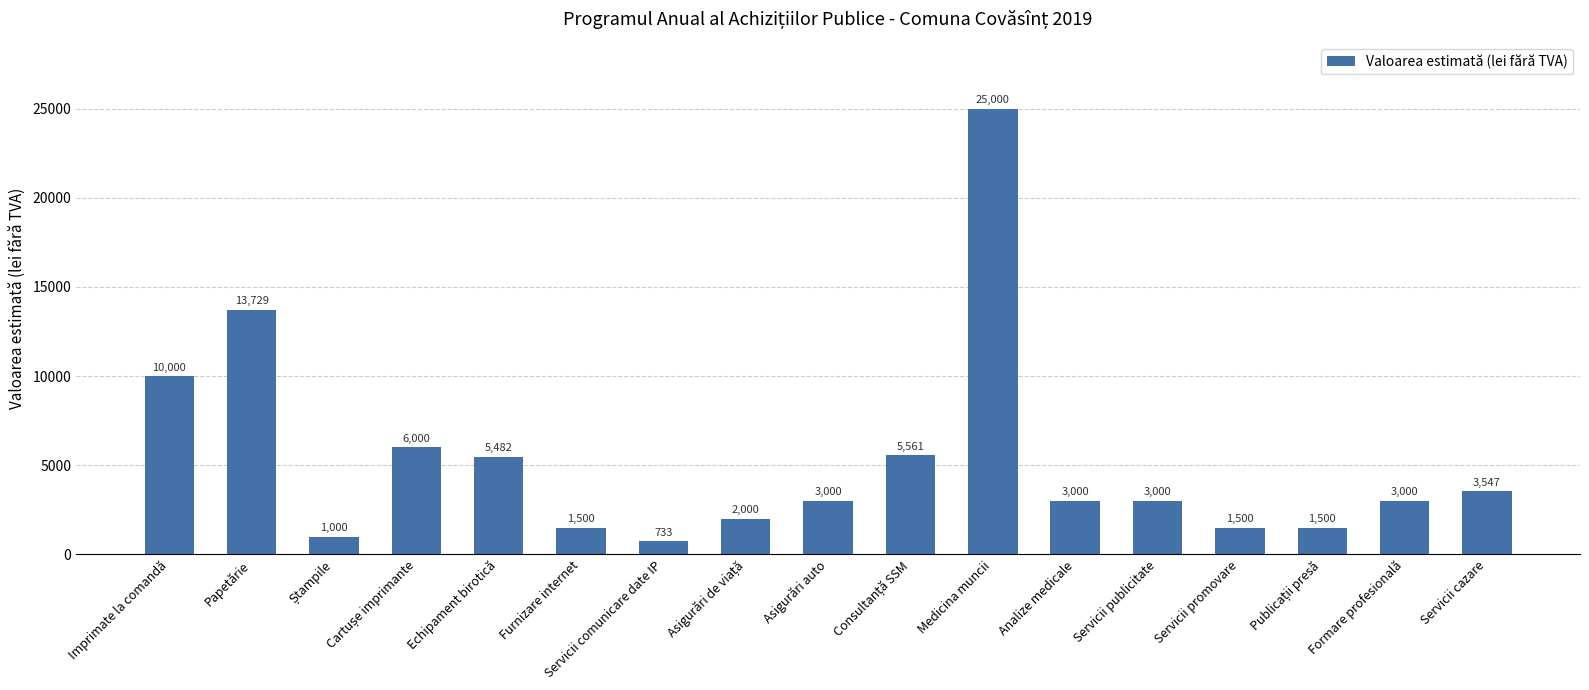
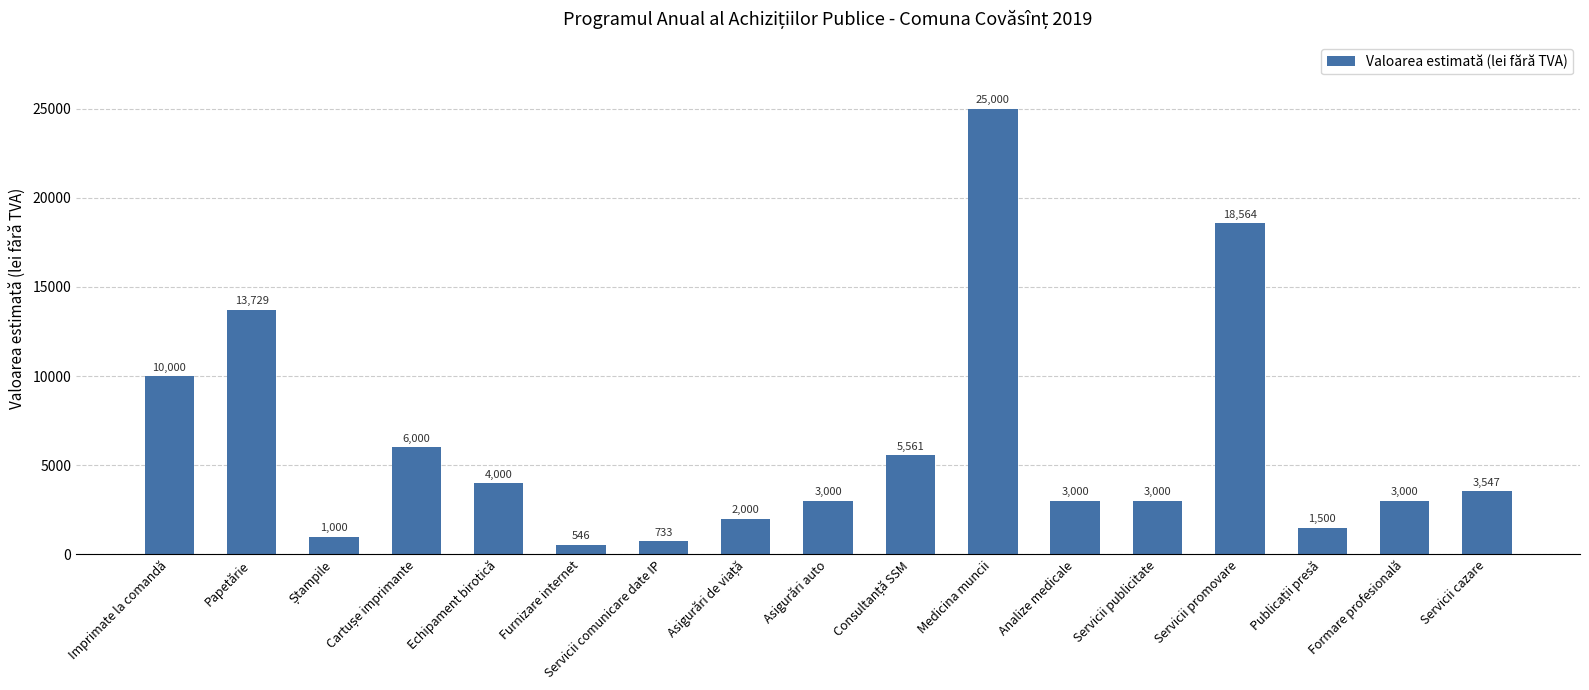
  {
    "Imprimate la comandă": "10,000",
    "Papetărie": "13,729",
    "Ștampile": "1,000",
    "Cartușe imprimante": "6,000",
-   "Echipament birotică": "5,482",
-   "Furnizare internet": "1,500",
+   "Echipament birotică": "4,000",
+   "Furnizare internet": "546",
    "Servicii comunicare date IP": "733",
    "Asigurări de viață": "2,000",
    "Asigurări auto": "3,000",
    "Consultanță SSM": "5,561",
    "Medicina muncii": "25,000",
    "Analize medicale": "3,000",
    "Servicii publicitate": "3,000",
-   "Servicii promovare": "1,500",
+   "Servicii promovare": "18,564",
    "Publicații presă": "1,500",
    "Formare profesională": "3,000",
    "Servicii cazare": "3,547"
  }
